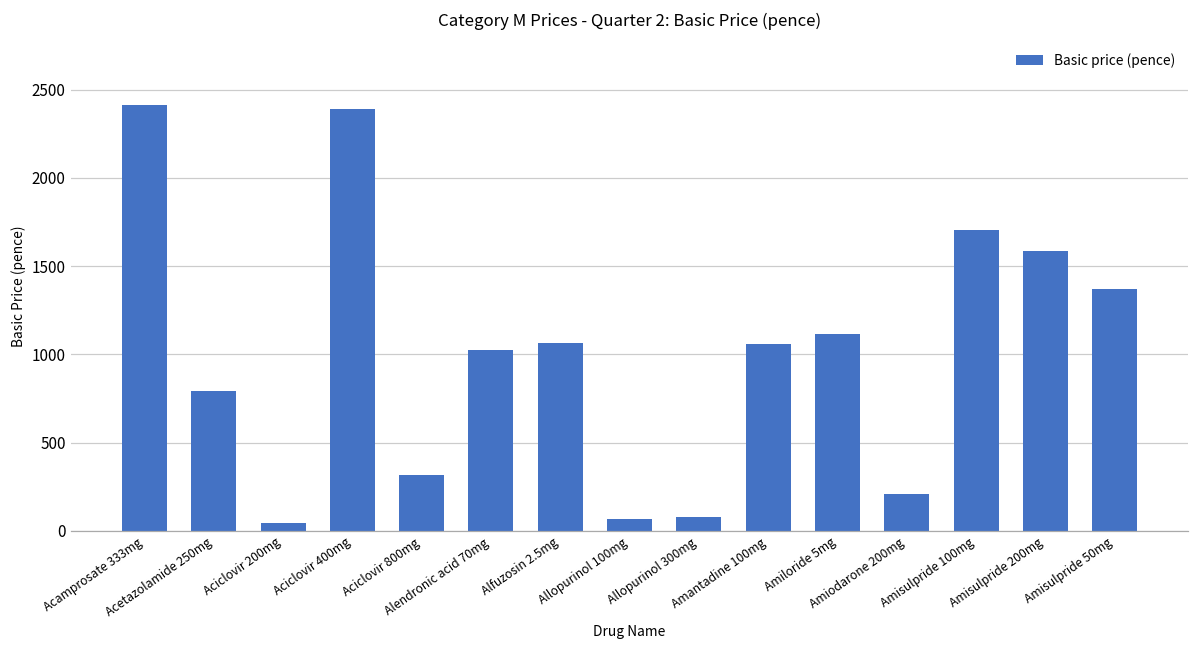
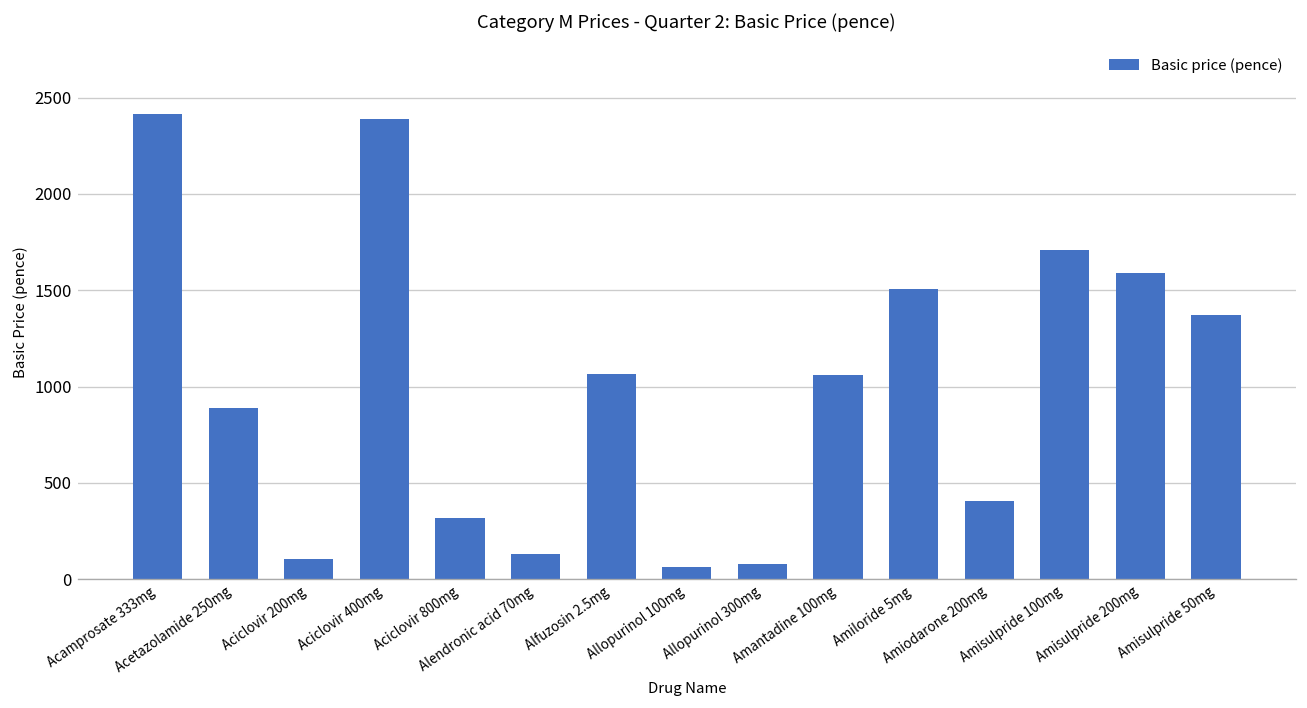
  {
    "Acamprosate 333mg": 2410,
-   "Acetazolamide 250mg": 790,
-   "Aciclovir 200mg": 40,
+   "Acetazolamide 250mg": 890,
+   "Aciclovir 200mg": 110,
    "Aciclovir 400mg": 2390,
    "Aciclovir 800mg": 320,
-   "Alendronic acid 70mg": 1030,
+   "Alendronic acid 70mg": 130,
    "Alfuzosin 2.5mg": 1070,
    "Allopurinol 100mg": 70,
    "Allopurinol 300mg": 80,
    "Amantadine 100mg": 1060,
-   "Amiloride 5mg": 1120,
-   "Amiodarone 200mg": 210,
+   "Amiloride 5mg": 1510,
+   "Amiodarone 200mg": 400,
    "Amisulpride 100mg": 1710,
    "Amisulpride 200mg": 1590,
    "Amisulpride 50mg": 1370
  }
